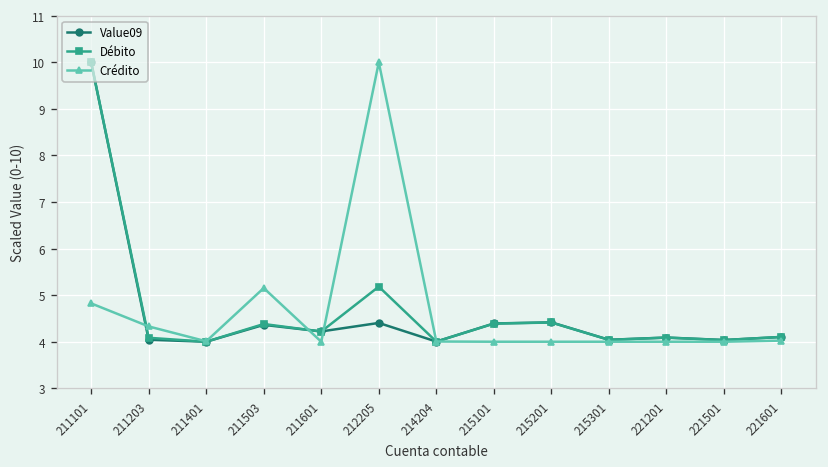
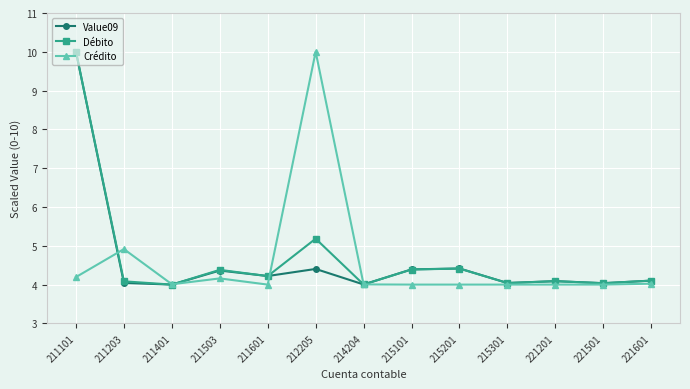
  {
    "Crédito": {
-     "211101": 4.8,
-     "211203": 4.3,
-     "211503": 5.2,
+     "211101": 4.2,
+     "211203": 4.9,
+     "211503": 4.2,
      "211601": 4.0,
      "212205": 10.0,
      "215101": 4.0,
      "215201": 4.0,
      "221201": 4.0,
      "221601": 4.0
    }
  }
